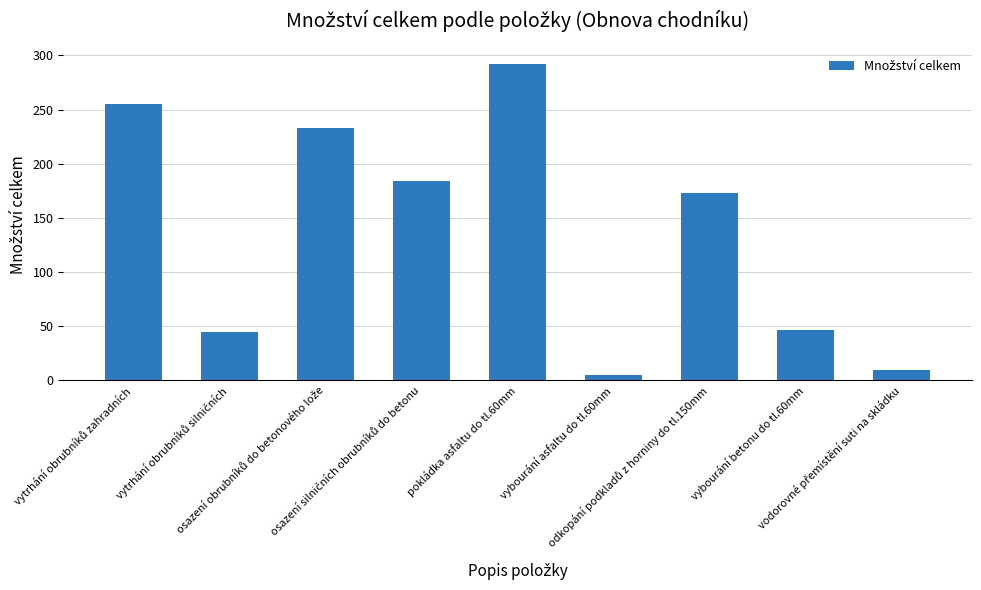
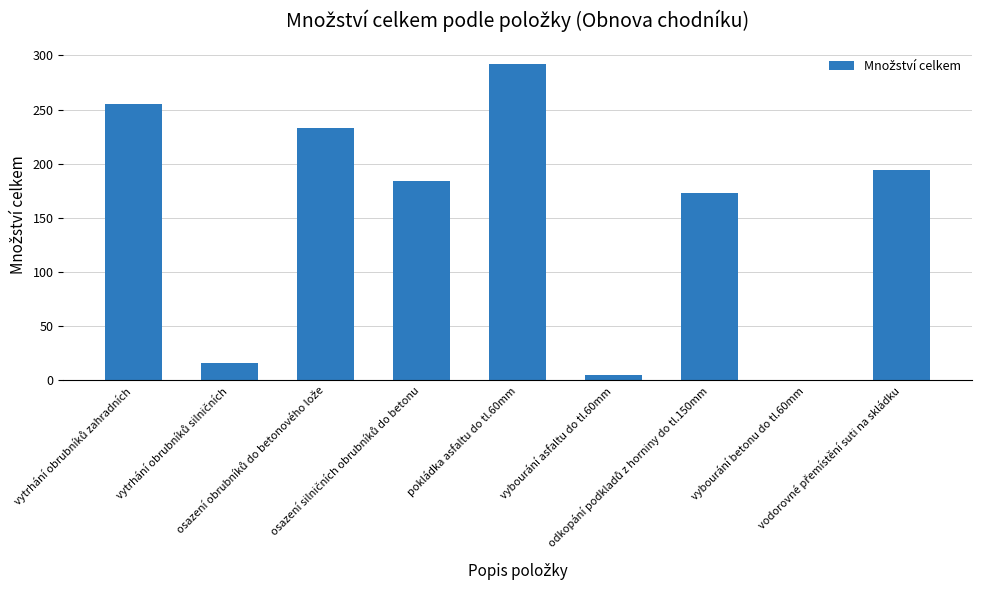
  {
    "vytrhání obrubníků zahradních": 255,
-   "vytrhání obrubníků silničních": 45,
+   "vytrhání obrubníků silničních": 16,
    "osazení obrubníků do betonového lože": 233,
    "osazení silničních obrubníků do betonu": 184,
    "pokládka asfaltu do tl.60mm": 292,
    "vybourání asfaltu do tl.60mm": 5,
    "odkopání podkladů z horniny do tl.150mm": 173,
-   "vybourání betonu do tl.60mm": 46,
-   "vodorovné přemístění suti na skládku": 10
+   "vybourání betonu do tl.60mm": 1,
+   "vodorovné přemístění suti na skládku": 194
  }
